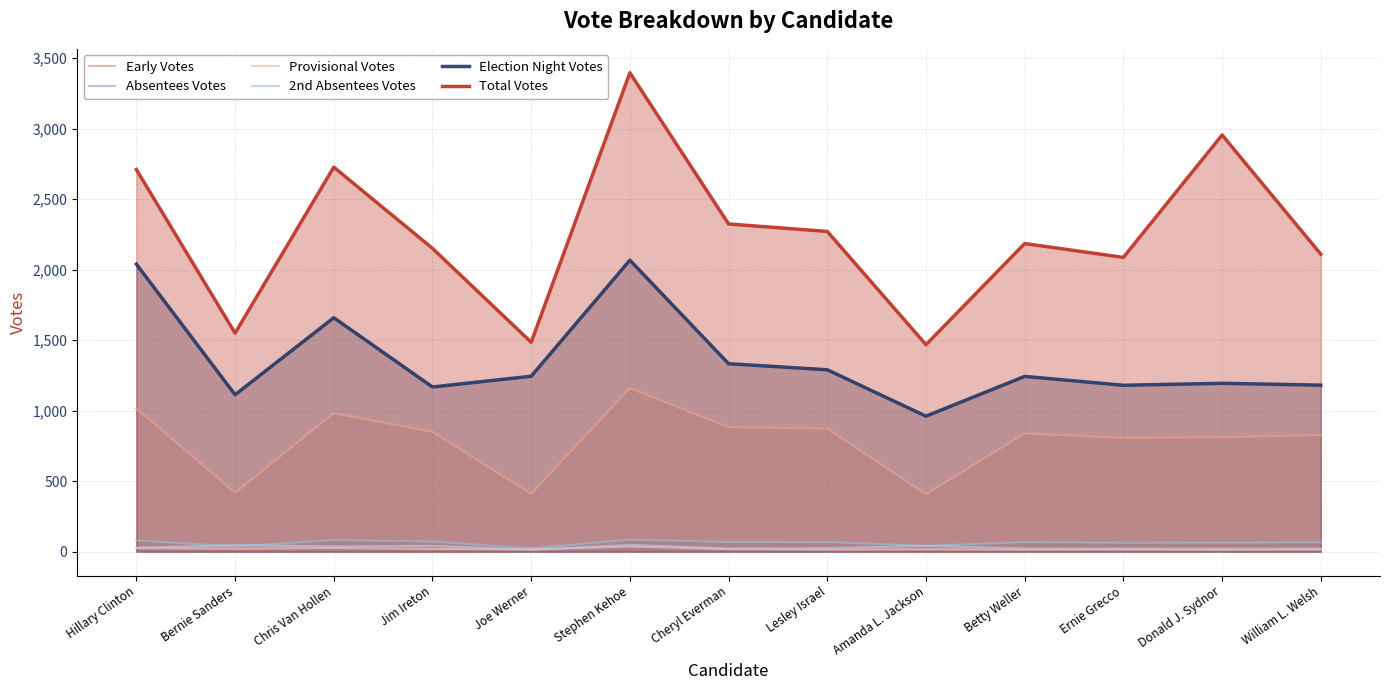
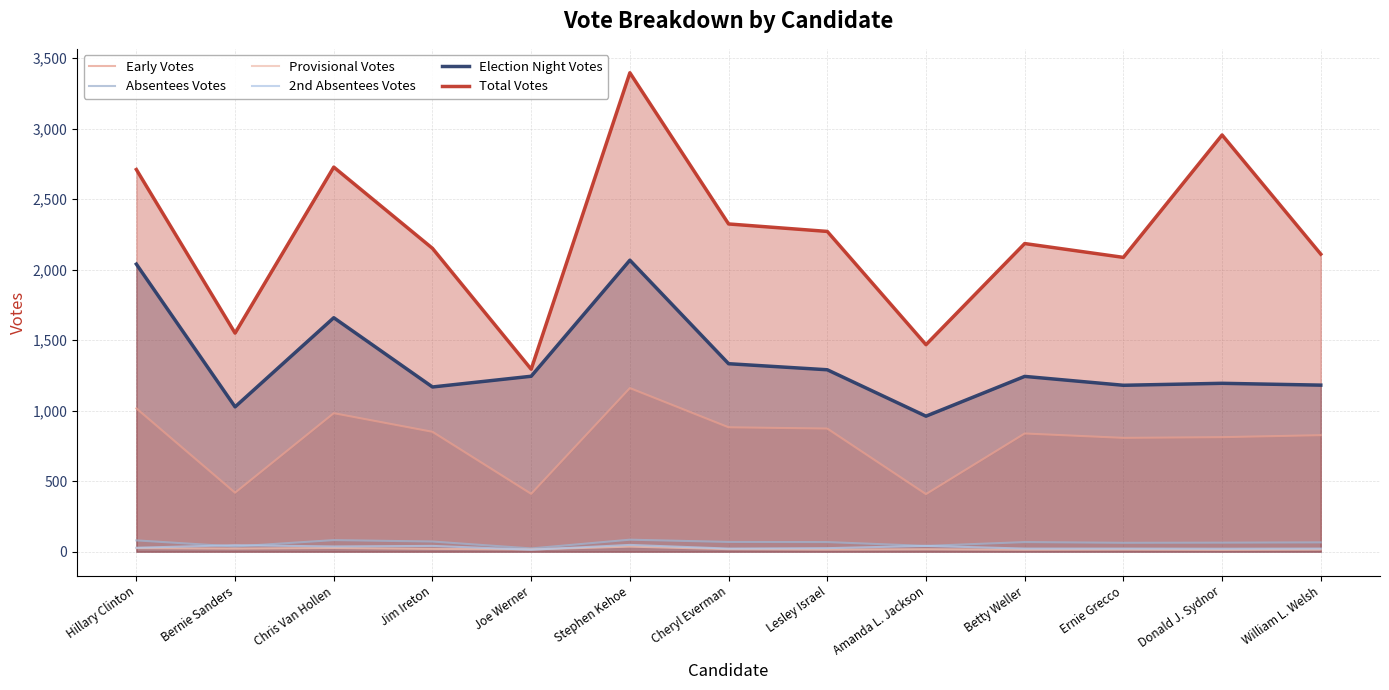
  {
    "Election Night Votes": {
      "Hillary Clinton": "2,040",
-     "Bernie Sanders": "1,110",
+     "Bernie Sanders": "1,030",
      "Chris Van Hollen": "1,660",
      "Jim Ireton": "1,170",
      "Joe Werner": "1,240",
      "Stephen Kehoe": "2,070",
      "Cheryl Everman": "1,330",
      "Lesley Israel": "1,290",
      "Amanda L. Jackson": "960",
      "Betty Weller": "1,240",
      "Ernie Grecco": "1,180",
      "Donald J. Sydnor": "1,190",
      "William L. Welsh": "1,180"
    },
    "Total Votes": {
      "Hillary Clinton": "2,710",
      "Bernie Sanders": "1,550",
      "Chris Van Hollen": "2,730",
      "Jim Ireton": "2,150",
-     "Joe Werner": "1,490",
+     "Joe Werner": "1,290",
      "Stephen Kehoe": "3,400",
      "Cheryl Everman": "2,320",
      "Lesley Israel": "2,270",
      "Amanda L. Jackson": "1,470",
      "Betty Weller": "2,190",
      "Ernie Grecco": "2,090",
      "Donald J. Sydnor": "2,960",
      "William L. Welsh": "2,110"
    }
  }
